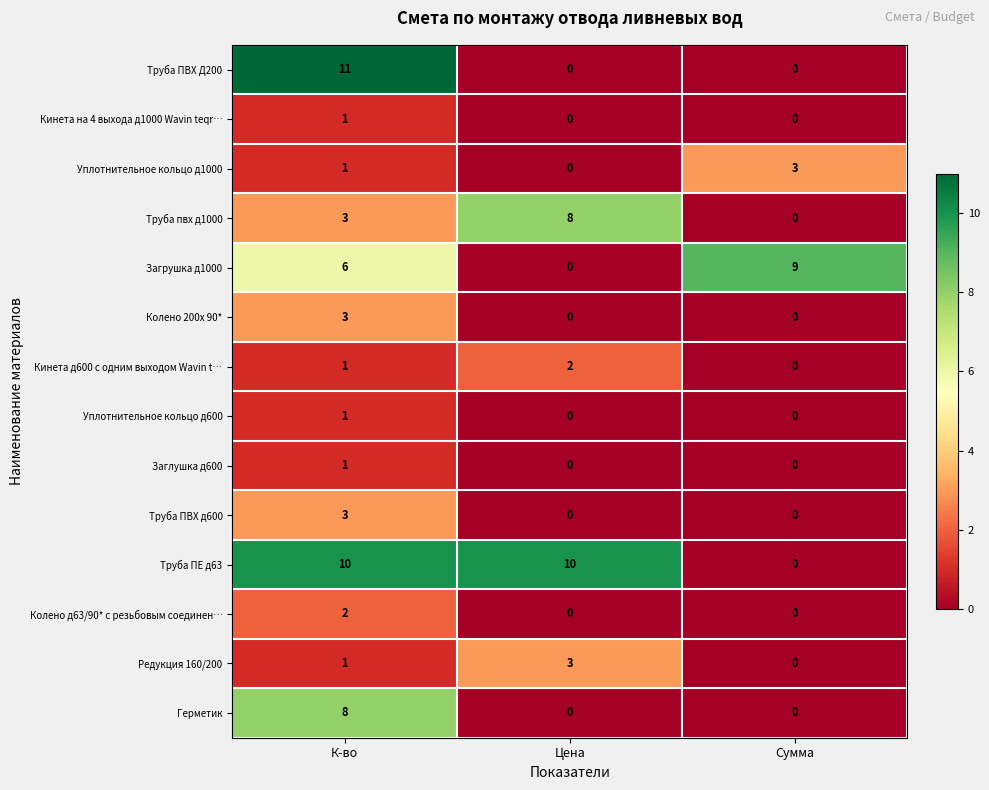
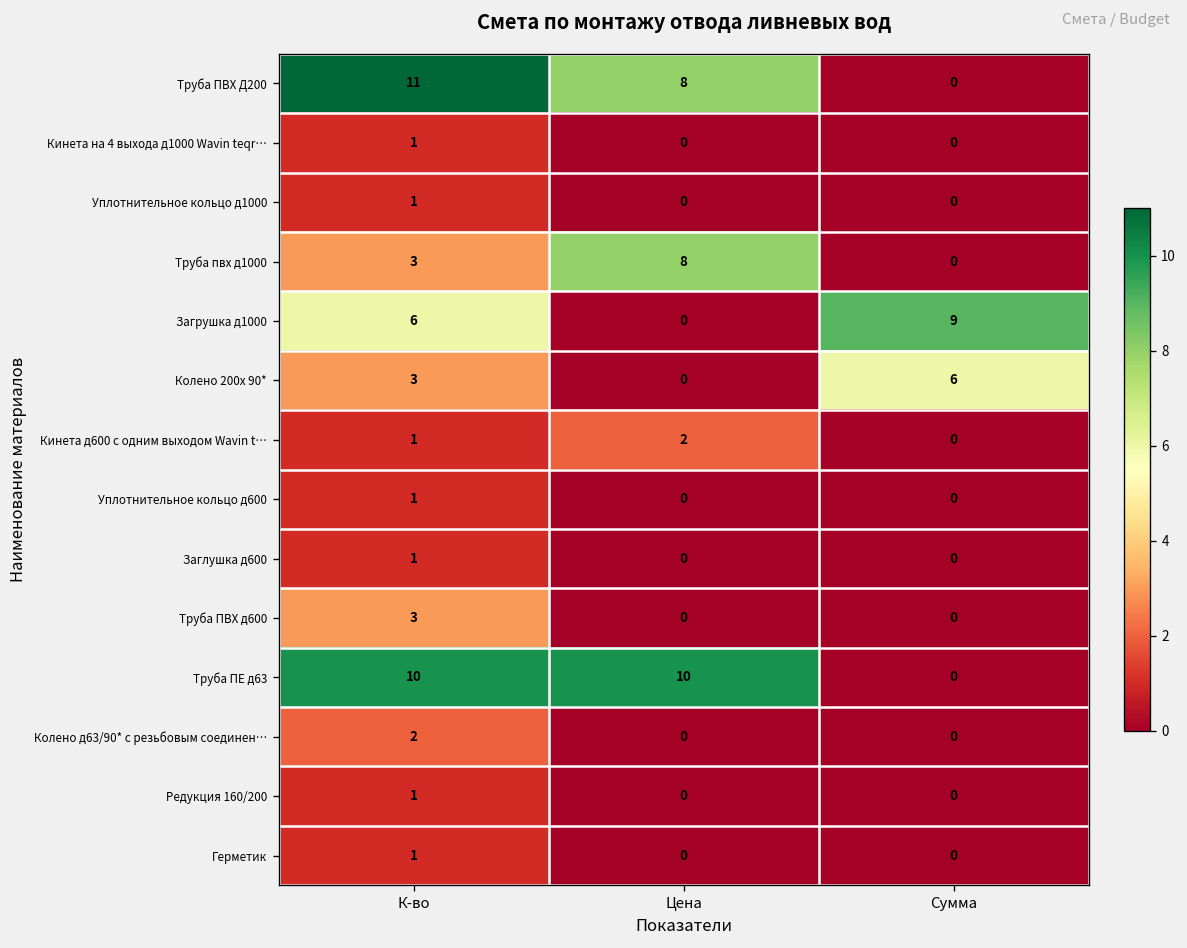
  {
    "Труба ПВХ Д200": {
      "К-во": 11,
-     "Цена": 0,
+     "Цена": 8,
      "Сумма": 0
    },
    "Кинета на 4 выхода д1000 Wavin teqr…": {
      "К-во": 1,
      "Цена": 0,
      "Сумма": 0
    },
    "Уплотнительное кольцо д1000": {
      "К-во": 1,
      "Цена": 0,
-     "Сумма": 3
+     "Сумма": 0
    },
    "Труба пвх д1000": {
      "К-во": 3,
      "Цена": 8,
      "Сумма": 0
    },
    "Загрушка д1000": {
      "К-во": 6,
      "Цена": 0,
      "Сумма": 9
    },
    "Колено 200х 90*": {
      "К-во": 3,
      "Цена": 0,
-     "Сумма": 0
+     "Сумма": 6
    },
    "Кинета д600 с одним выходом Wavin t…": {
      "К-во": 1,
      "Цена": 2,
      "Сумма": 0
    },
    "Уплотнительное кольцо д600": {
      "К-во": 1,
      "Цена": 0,
      "Сумма": 0
    },
    "Заглушка д600": {
      "К-во": 1,
      "Цена": 0,
      "Сумма": 0
    },
    "Труба ПВХ д600": {
      "К-во": 3,
      "Цена": 0,
      "Сумма": 0
    },
    "Труба ПЕ д63": {
      "К-во": 10,
      "Цена": 10,
      "Сумма": 0
    },
    "Колено д63/90* с резьбовым соединен…": {
      "К-во": 2,
      "Цена": 0,
      "Сумма": 0
    },
    "Редукция 160/200": {
      "К-во": 1,
-     "Цена": 3,
+     "Цена": 0,
      "Сумма": 0
    },
    "Герметик": {
-     "К-во": 8,
+     "К-во": 1,
      "Цена": 0,
      "Сумма": 0
    }
  }
